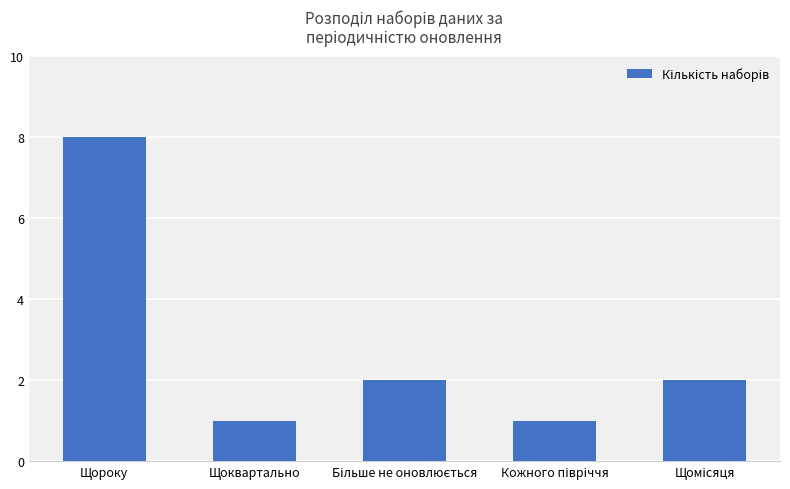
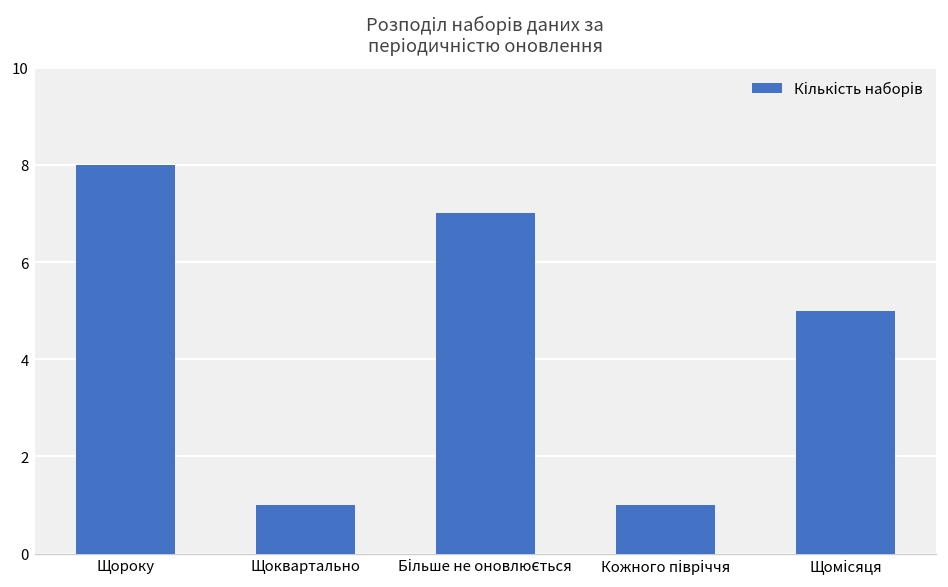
  {
    "Щороку": 8,
    "Щоквартально": 1,
-   "Більше не оновлюється": 2,
+   "Більше не оновлюється": 7,
    "Кожного півріччя": 1,
-   "Щомісяця": 2
+   "Щомісяця": 5
  }
